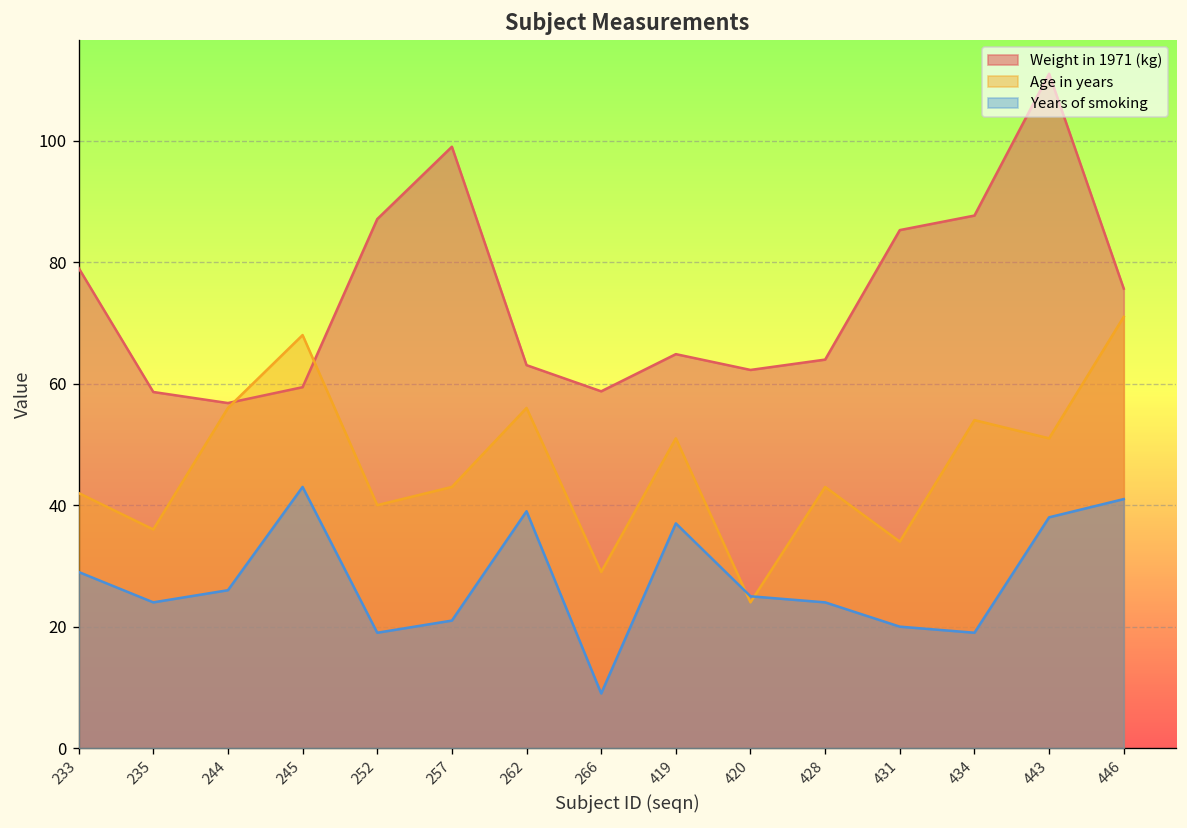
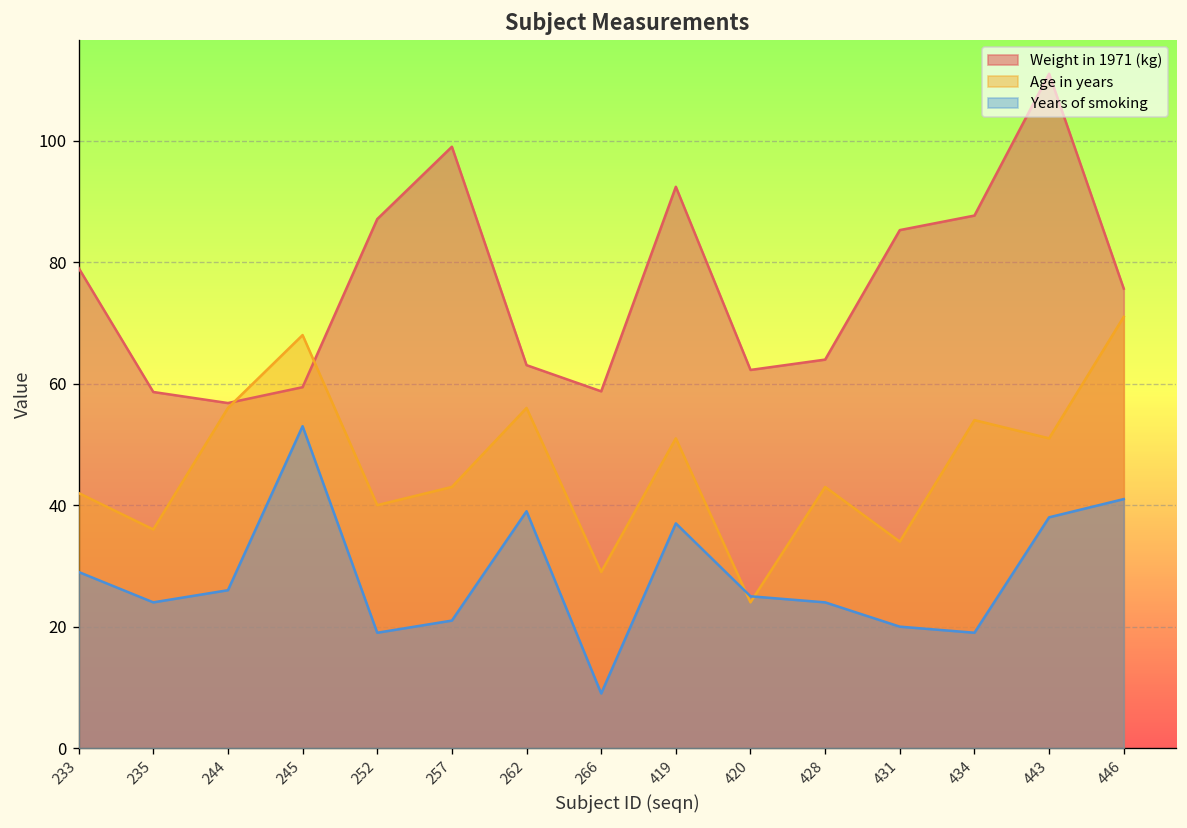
  {
    "Weight in 1971 (kg)": {
      "233": 79,
      "235": 59,
      "244": 57,
      "245": 59,
      "252": 87,
      "257": 99,
      "262": 63,
      "266": 59,
-     "419": 65,
+     "419": 92,
      "420": 62,
      "428": 64,
      "431": 85,
      "434": 88,
      "446": 76
    },
    "Age in years": {
      "233": 42,
      "235": 36,
      "244": 56,
      "245": 68,
      "252": 40,
      "257": 43,
      "262": 56,
      "266": 29,
      "419": 51,
      "420": 24,
      "428": 43,
      "431": 34,
      "434": 54,
      "443": 51,
      "446": 71
    },
    "Years of smoking": {
      "233": 29,
      "235": 24,
      "244": 26,
-     "245": 43,
+     "245": 53,
      "252": 19,
      "257": 21,
      "262": 39,
      "266": 9,
      "419": 37,
      "420": 25,
      "428": 24,
      "431": 20,
      "434": 19,
      "443": 38,
      "446": 41
    }
  }
